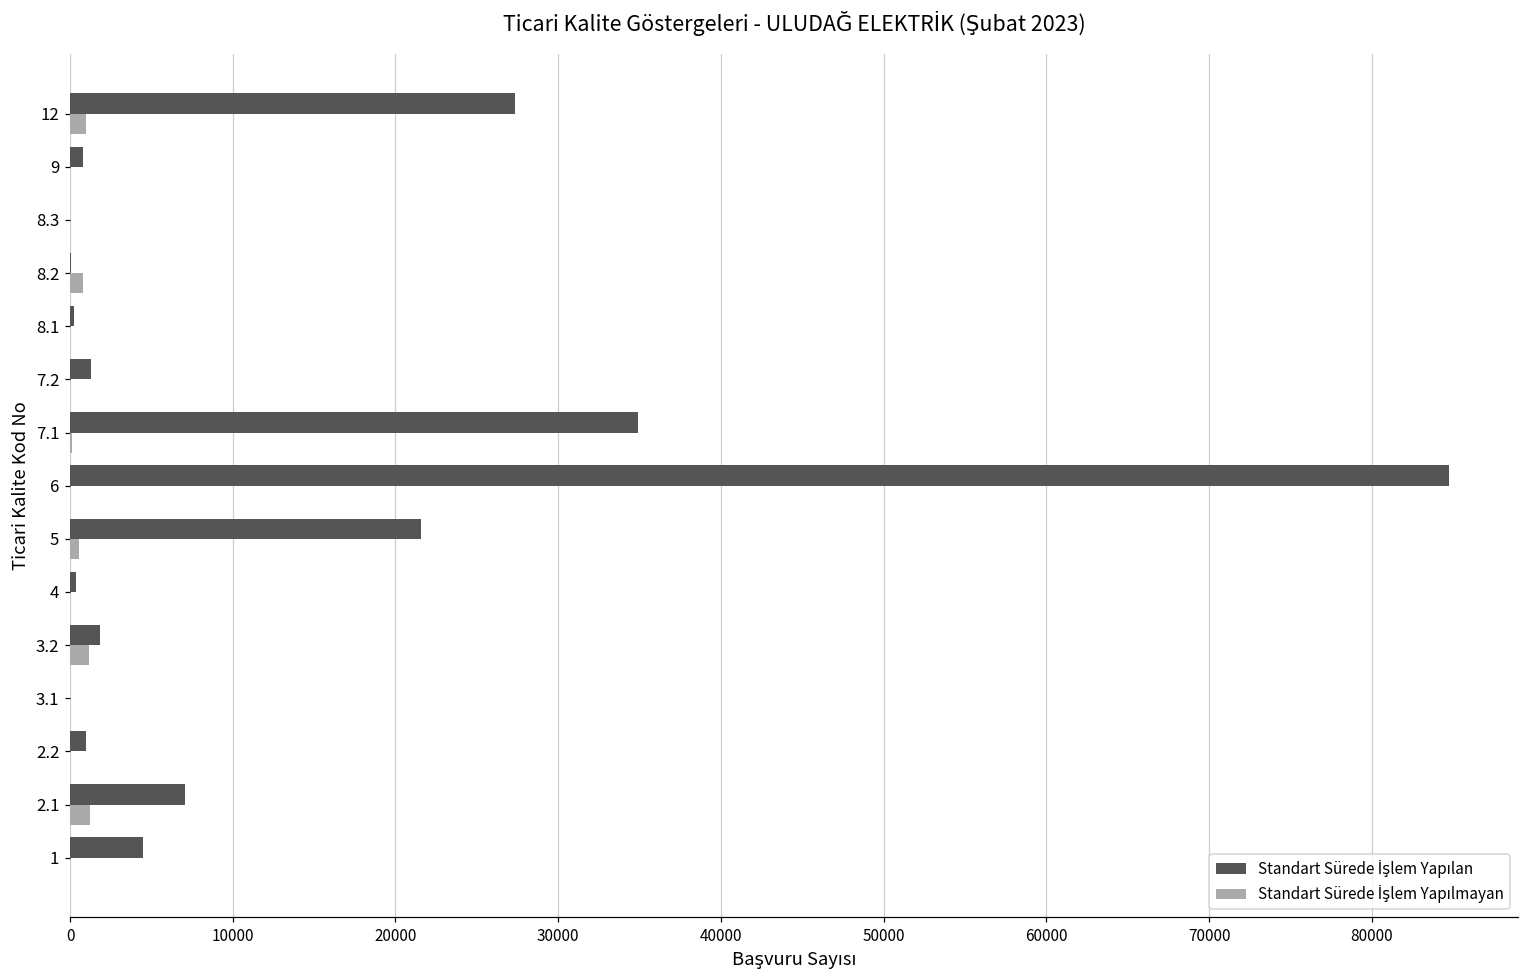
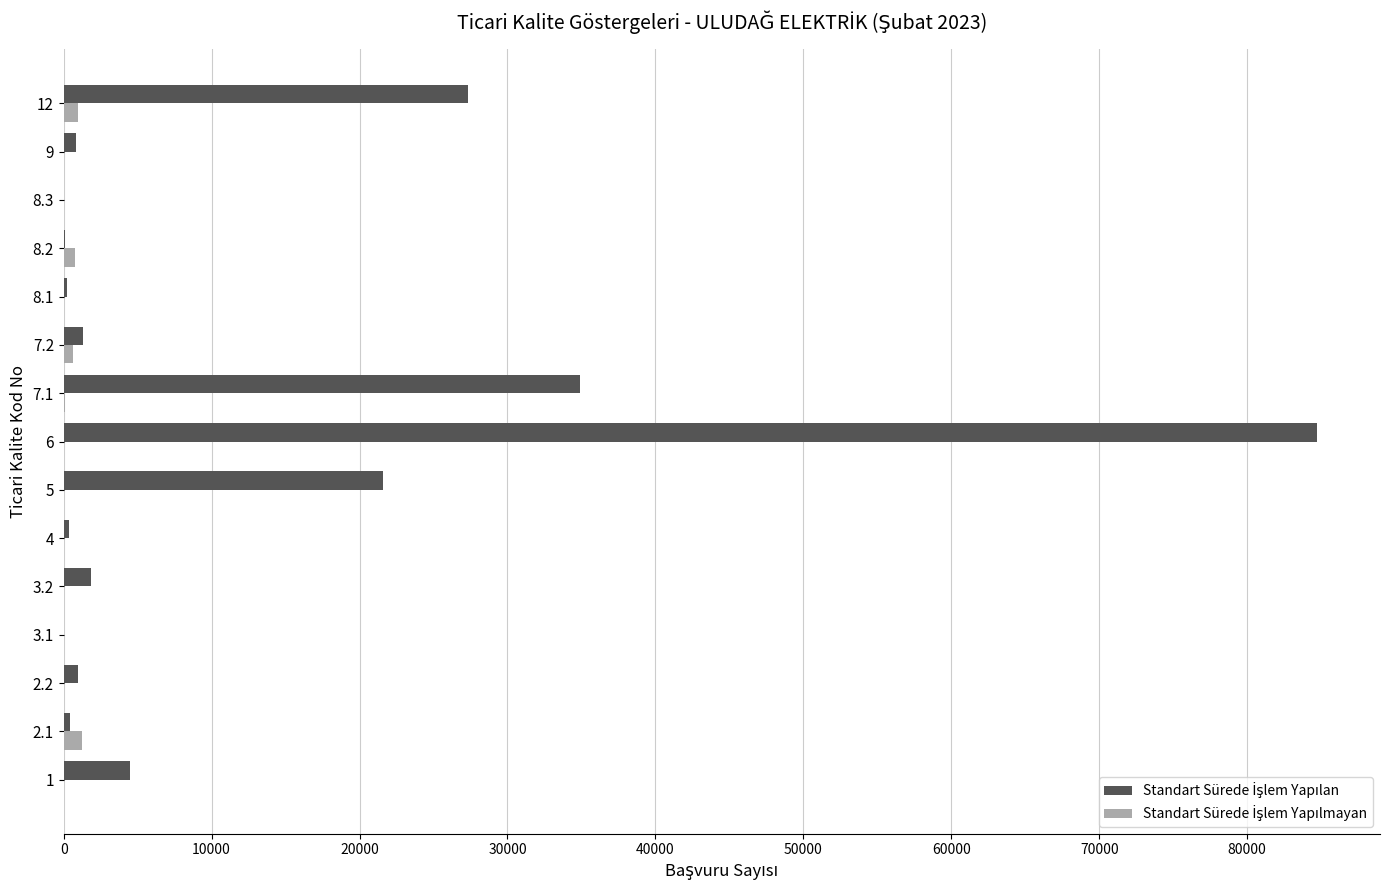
  {
    "Standart Sürede İşlem Yapılan": {
      "12": 27300,
      "9": 800,
      "8.3": 0,
      "8.1": 200,
      "7.2": 1300,
      "7.1": 34900,
      "6": 84700,
      "5": 21600,
      "4": 400,
      "3.2": 1800,
      "2.2": 1000,
-     "2.1": 7000,
+     "2.1": 400,
      "1": 4500
    },
    "Standart Sürede İşlem Yapılmayan": {
      "12": 1000,
      "8.3": 0,
      "8.2": 800,
-     "7.2": 0,
-     "5": 600,
+     "7.2": 600,
+     "5": 0,
      "4": 0,
-     "3.2": 1200,
+     "3.2": 0,
      "3.1": 0,
      "2.2": 0,
      "2.1": 1200,
      "1": 0
    }
  }
